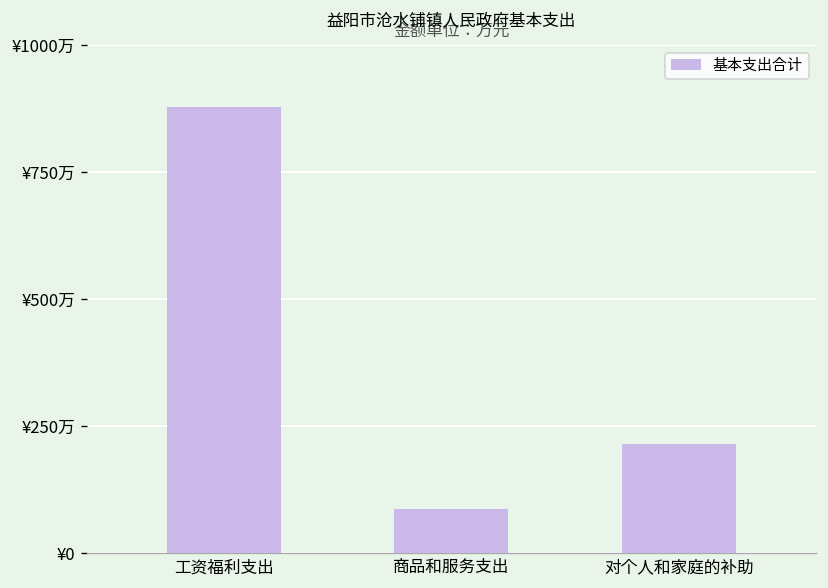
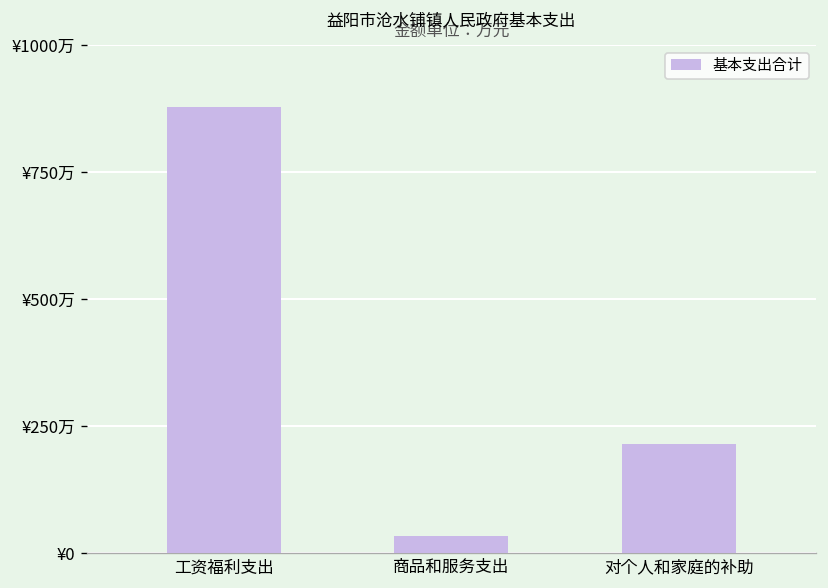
  {
    "工资福利支出": "¥880万",
-   "商品和服务支出": "¥90万",
+   "商品和服务支出": "¥30万",
    "对个人和家庭的补助": "¥220万"
  }
